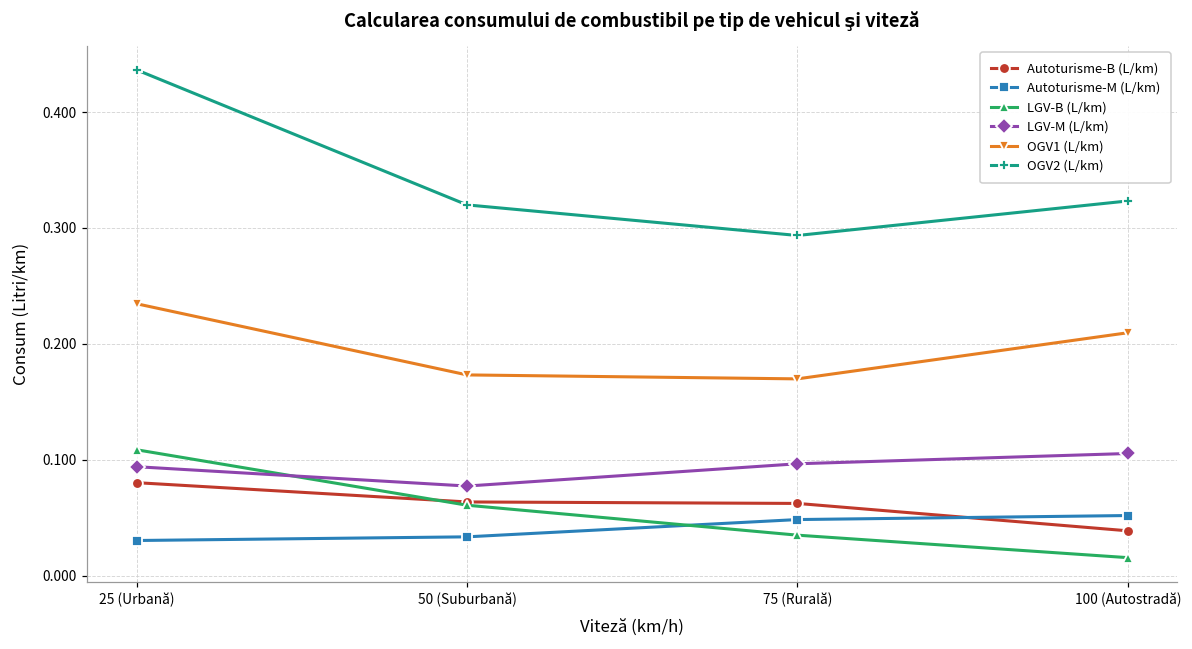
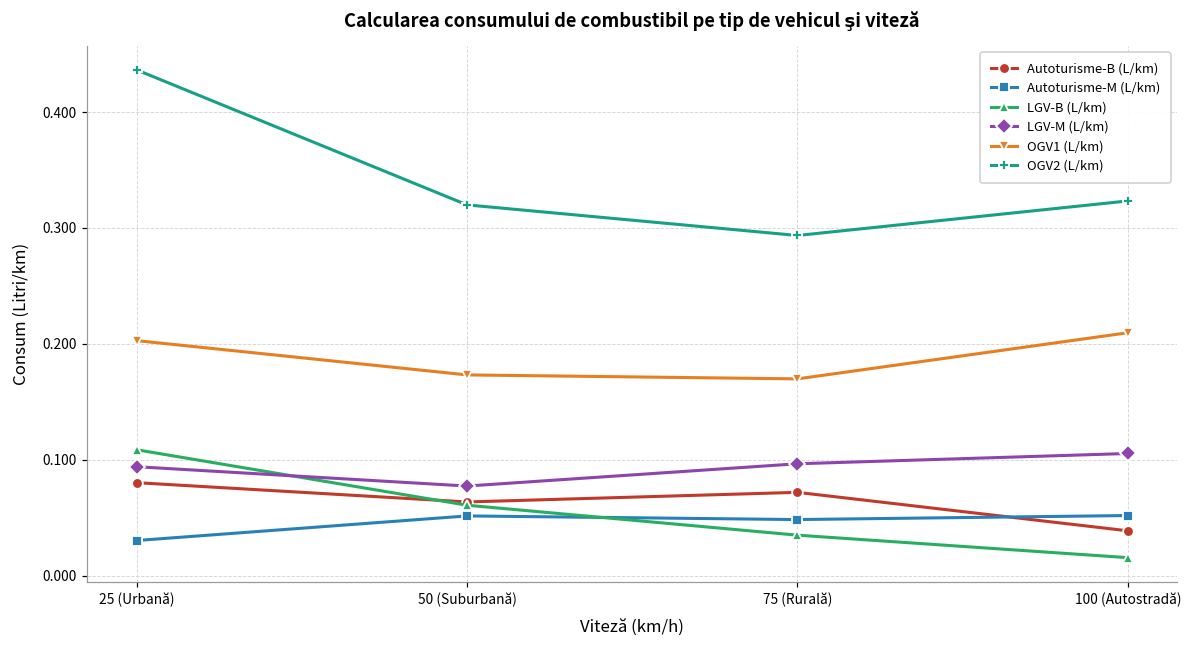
  {
    "Autoturisme-B (L/km)": {
      "25 (Urbană)": 0.080,
      "50 (Suburbană)": 0.063,
-     "75 (Rurală)": 0.062,
+     "75 (Rurală)": 0.072,
      "100 (Autostradă)": 0.039
    },
    "Autoturisme-M (L/km)": {
      "25 (Urbană)": 0.030,
-     "50 (Suburbană)": 0.033,
+     "50 (Suburbană)": 0.051,
      "75 (Rurală)": 0.048,
      "100 (Autostradă)": 0.052
    },
    "LGV-M (L/km)": {
      "25 (Urbană)": 0.094,
      "50 (Suburbană)": 0.077,
      "75 (Rurală)": 0.096,
      "100 (Autostradă)": 0.105
    },
    "OGV1 (L/km)": {
-     "25 (Urbană)": 0.235,
+     "25 (Urbană)": 0.203,
      "50 (Suburbană)": 0.173,
      "75 (Rurală)": 0.170,
      "100 (Autostradă)": 0.210
    }
  }
